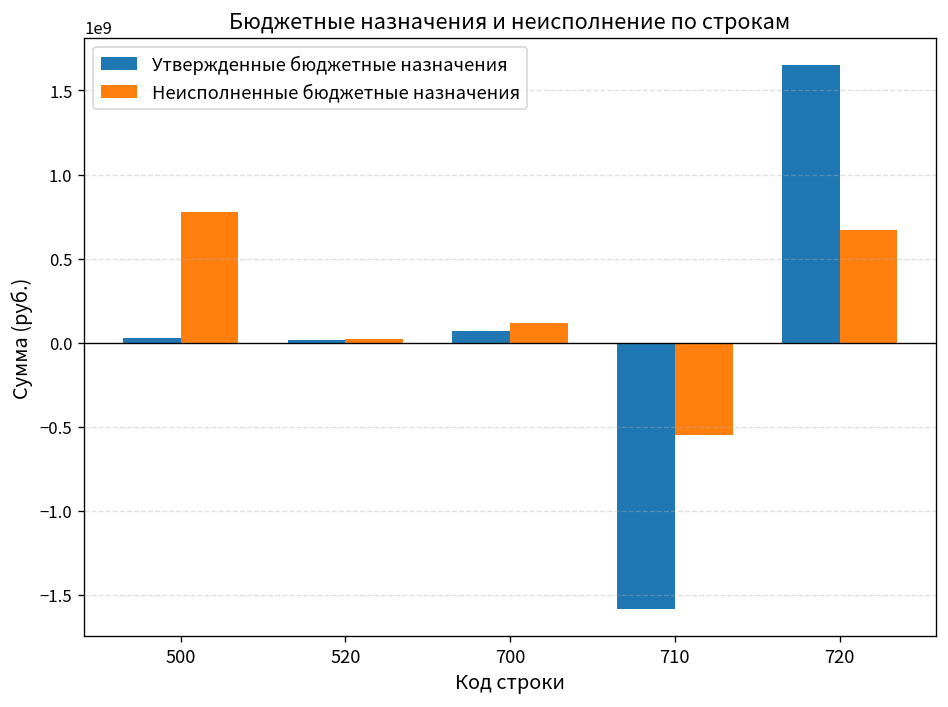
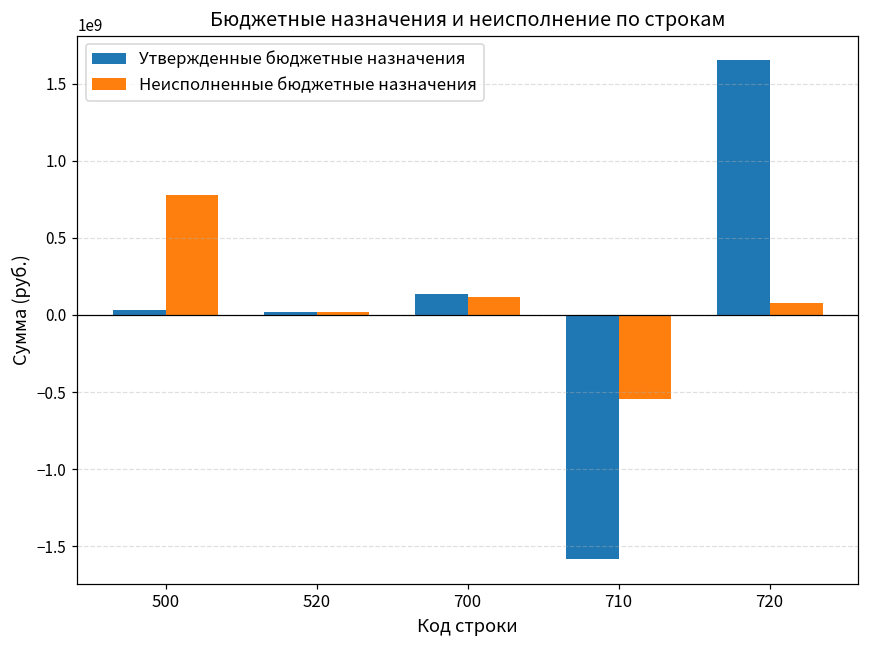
  {
    "Утвержденные бюджетные назначения": {
      "500": 30000000,
      "520": 20000000,
-     "700": 70000000,
+     "700": 140000000,
      "710": -1580000000,
      "720": 1650000000
    },
    "Неисполненные бюджетные назначения": {
      "500": 780000000,
      "520": 20000000,
      "700": 120000000,
      "710": -550000000,
-     "720": 670000000
+     "720": 80000000
    }
  }
